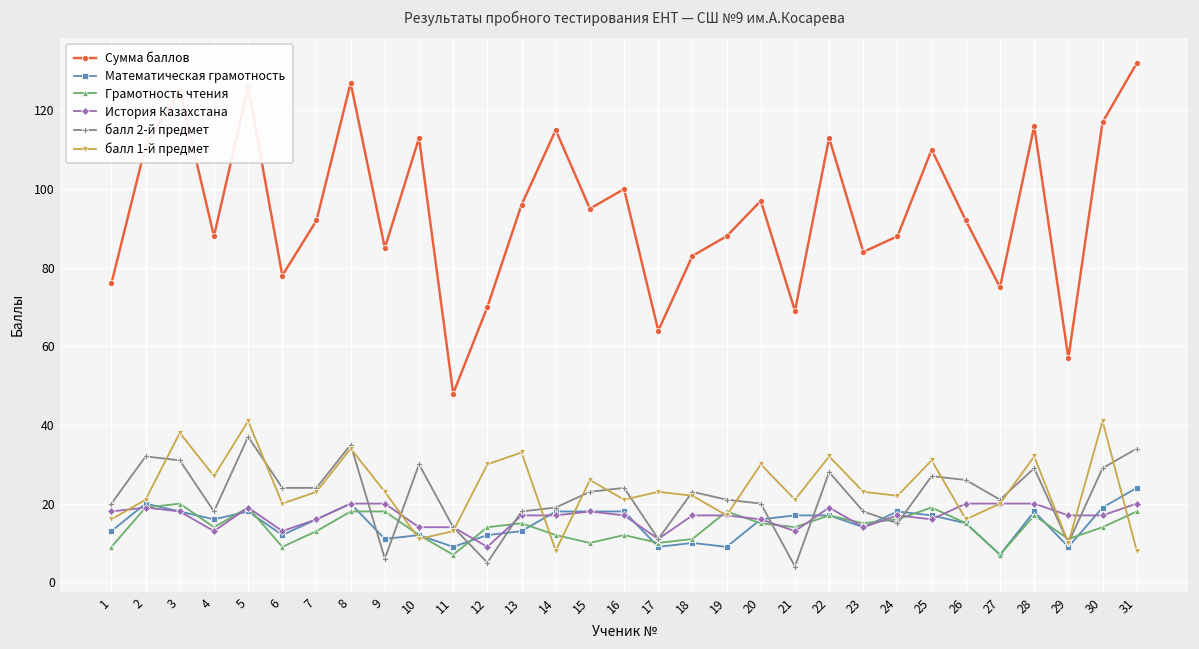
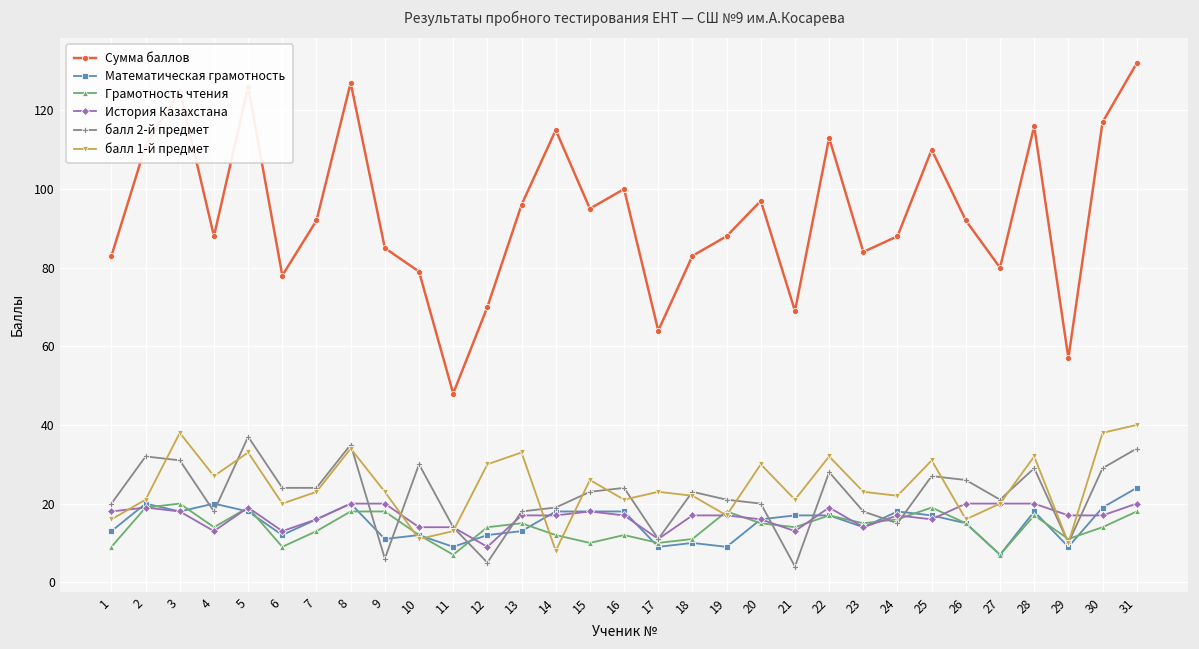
  {
    "Сумма баллов": {
-     "1": 76,
+     "1": 83,
      "4": 88,
      "6": 78,
      "7": 92,
      "8": 127,
      "9": 85,
-     "10": 113,
+     "10": 79,
      "11": 48,
      "12": 70,
      "13": 96,
      "14": 115,
      "15": 95,
      "16": 100,
      "17": 64,
      "18": 83,
      "19": 88,
      "20": 97,
      "21": 69,
      "22": 113,
      "23": 84,
      "24": 88,
      "25": 110,
      "26": 92,
-     "27": 75,
+     "27": 80,
      "28": 116,
      "29": 57,
      "30": 117,
      "31": 132
    },
    "Математическая грамотность": {
      "1": 13,
      "2": 20,
-     "4": 16,
+     "4": 20,
      "5": 18,
      "6": 12,
      "9": 11,
      "11": 9,
      "12": 12,
      "13": 13,
      "14": 18,
      "16": 18,
      "17": 9,
      "18": 10,
      "19": 9,
      "21": 17,
      "24": 18,
      "25": 17,
      "28": 18,
      "29": 9,
      "30": 19,
      "31": 24
    },
    "балл 1-й предмет": {
      "1": 16,
      "2": 21,
      "3": 38,
      "4": 27,
-     "5": 41,
+     "5": 33,
      "6": 20,
      "7": 23,
      "8": 34,
      "9": 23,
      "10": 11,
      "11": 13,
      "12": 30,
      "13": 33,
      "14": 8,
      "15": 26,
      "16": 21,
      "17": 23,
      "18": 22,
      "20": 30,
      "21": 21,
      "22": 32,
      "23": 23,
      "24": 22,
      "25": 31,
      "26": 16,
      "28": 32,
-     "30": 41,
-     "31": 8
+     "30": 38,
+     "31": 40
    }
  }
